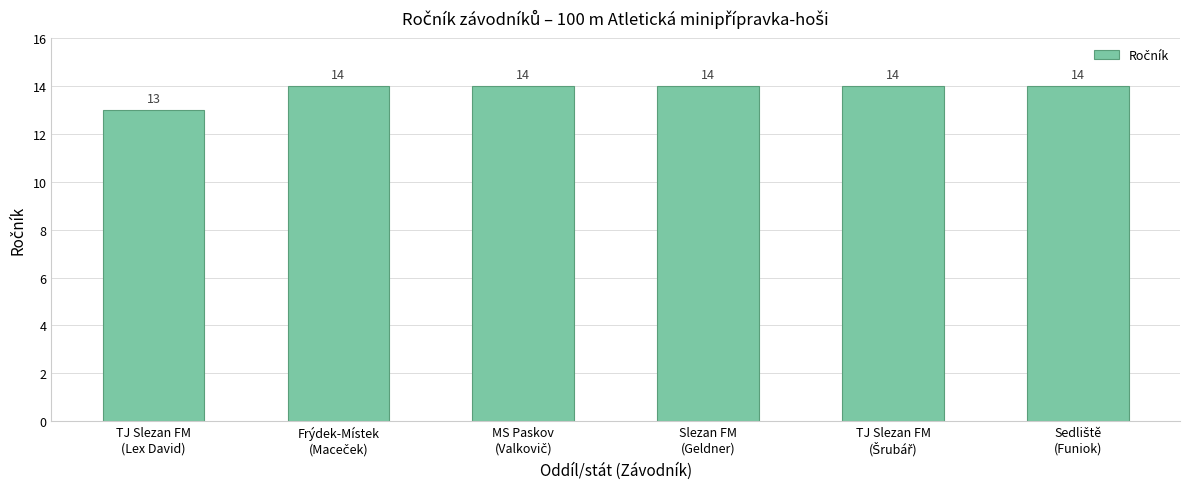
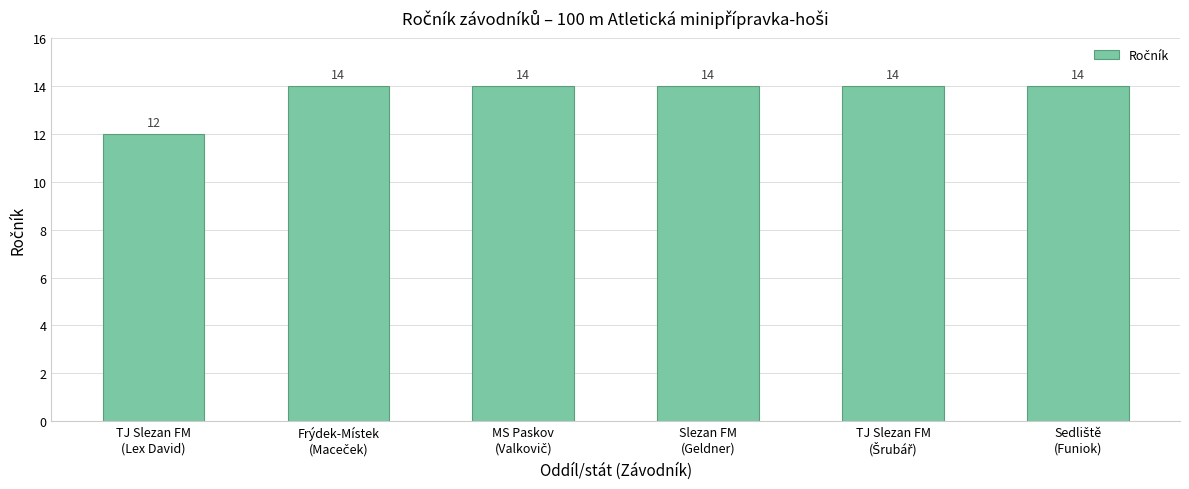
  {
-   "TJ Slezan FM (Lex David)": 13,
+   "TJ Slezan FM (Lex David)": 12,
    "Frýdek-Místek (Maceček)": 14,
    "MS Paskov (Valkovič)": 14,
    "Slezan FM (Geldner)": 14,
    "TJ Slezan FM (Šrubář)": 14,
    "Sedliště (Funiok)": 14
  }
